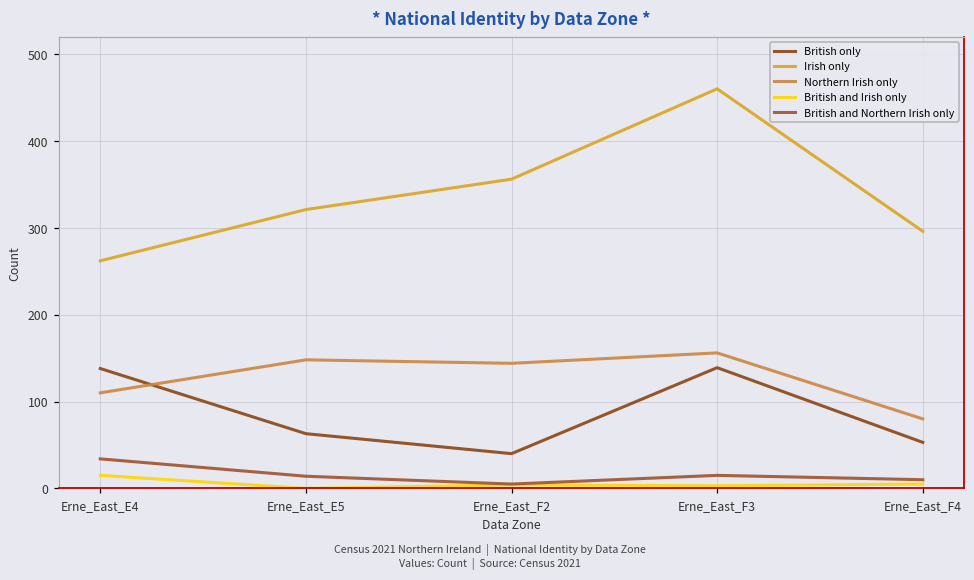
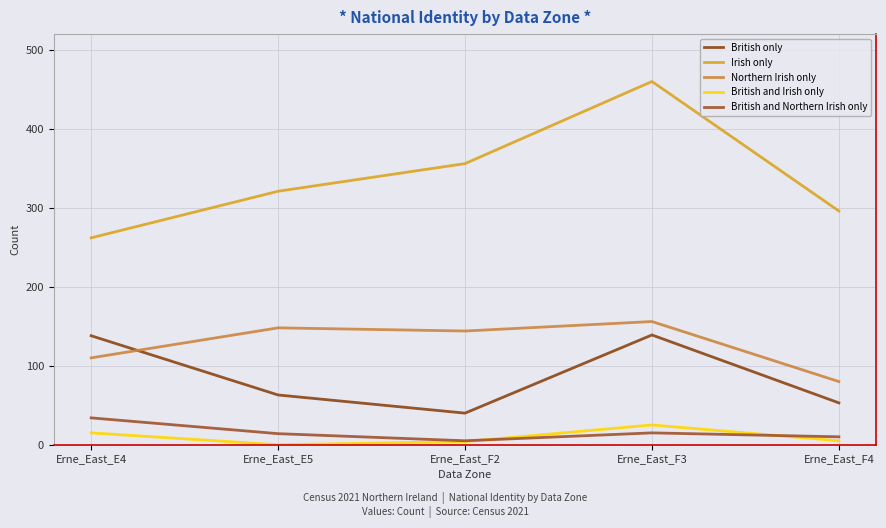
  {
    "British and Irish only": {
      "Erne_East_E4": 20,
      "Erne_East_E5": 0,
-     "Erne_East_F3": 0,
+     "Erne_East_F3": 30,
      "Erne_East_F4": 10
    }
  }
